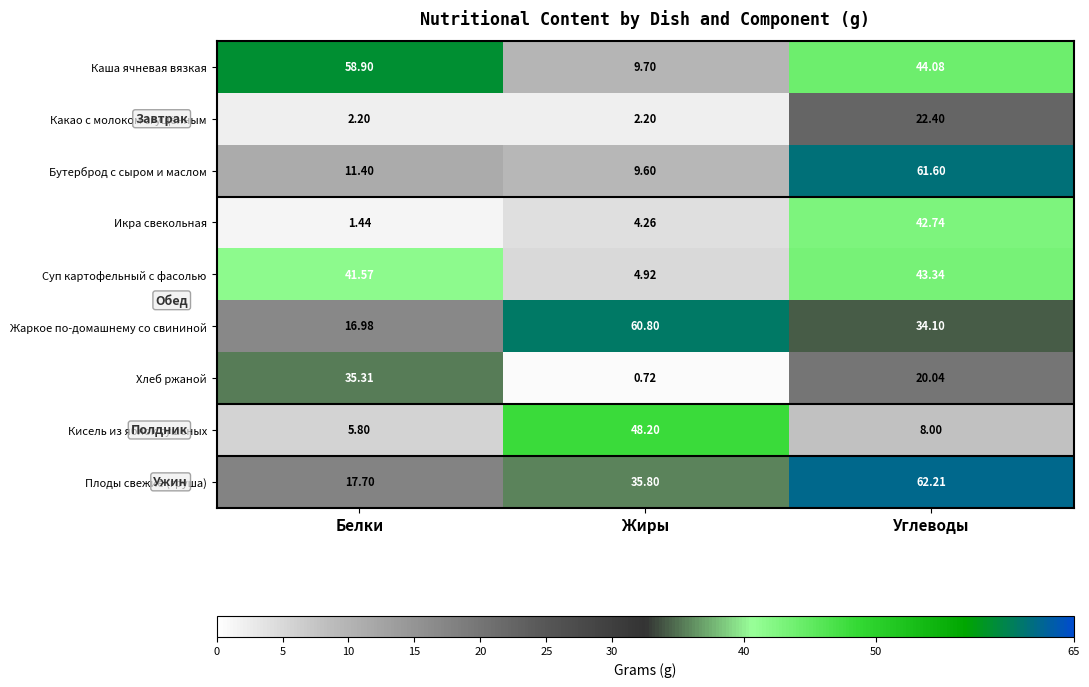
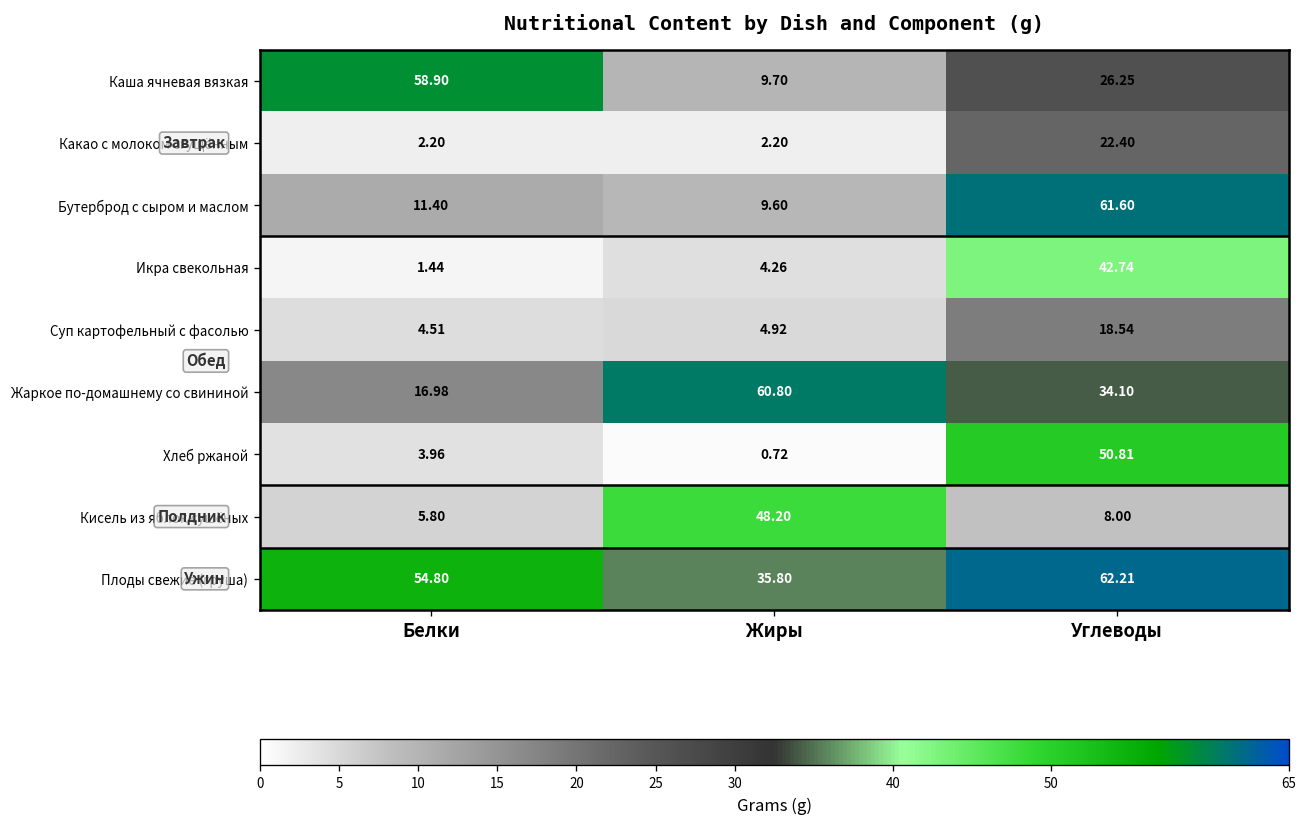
  {
    "Каша ячневая вязкая": {
      "Белки": 58.90,
      "Жиры": 9.70,
-     "Углеводы": 44.08
+     "Углеводы": 26.25
    },
    "Какао с молоком сгущённым": {
      "Белки": 2.20,
      "Жиры": 2.20,
      "Углеводы": 22.40
    },
    "Бутерброд с сыром и маслом": {
      "Белки": 11.40,
      "Жиры": 9.60,
      "Углеводы": 61.60
    },
    "Икра свекольная": {
      "Белки": 1.44,
      "Жиры": 4.26,
      "Углеводы": 42.74
    },
    "Суп картофельный с фасолью": {
-     "Белки": 41.57,
+     "Белки": 4.51,
      "Жиры": 4.92,
-     "Углеводы": 43.34
+     "Углеводы": 18.54
    },
    "Жаркое по-домашнему со свининой": {
      "Белки": 16.98,
      "Жиры": 60.80,
      "Углеводы": 34.10
    },
    "Хлеб ржаной": {
-     "Белки": 35.31,
+     "Белки": 3.96,
      "Жиры": 0.72,
-     "Углеводы": 20.04
+     "Углеводы": 50.81
    },
    "Кисель из яблок сушёных": {
      "Белки": 5.80,
      "Жиры": 48.20,
      "Углеводы": 8.00
    },
    "Плоды свежие (груша)": {
-     "Белки": 17.70,
+     "Белки": 54.80,
      "Жиры": 35.80,
      "Углеводы": 62.21
    }
  }
